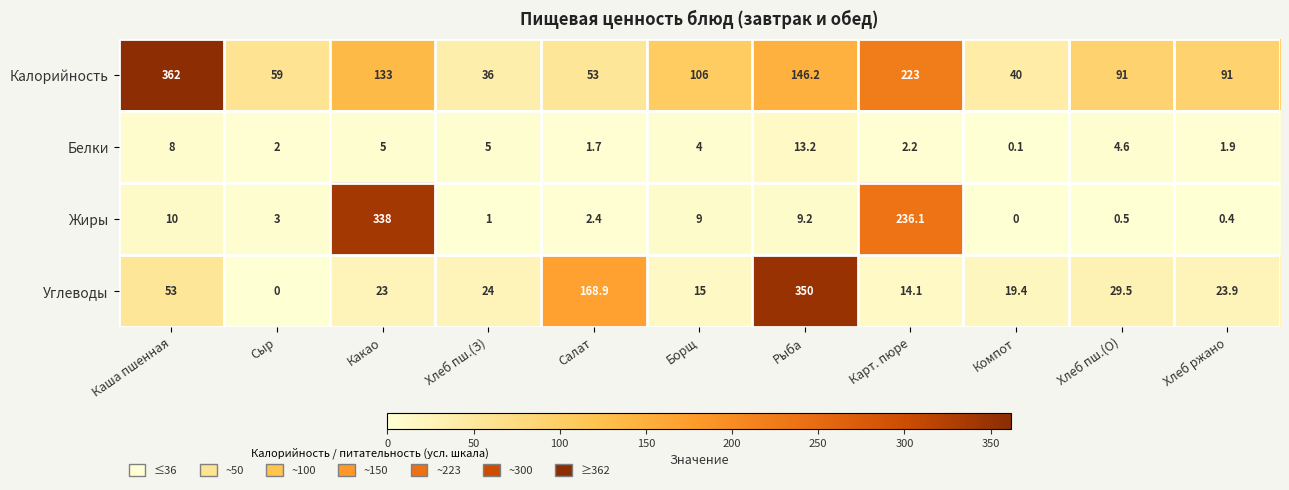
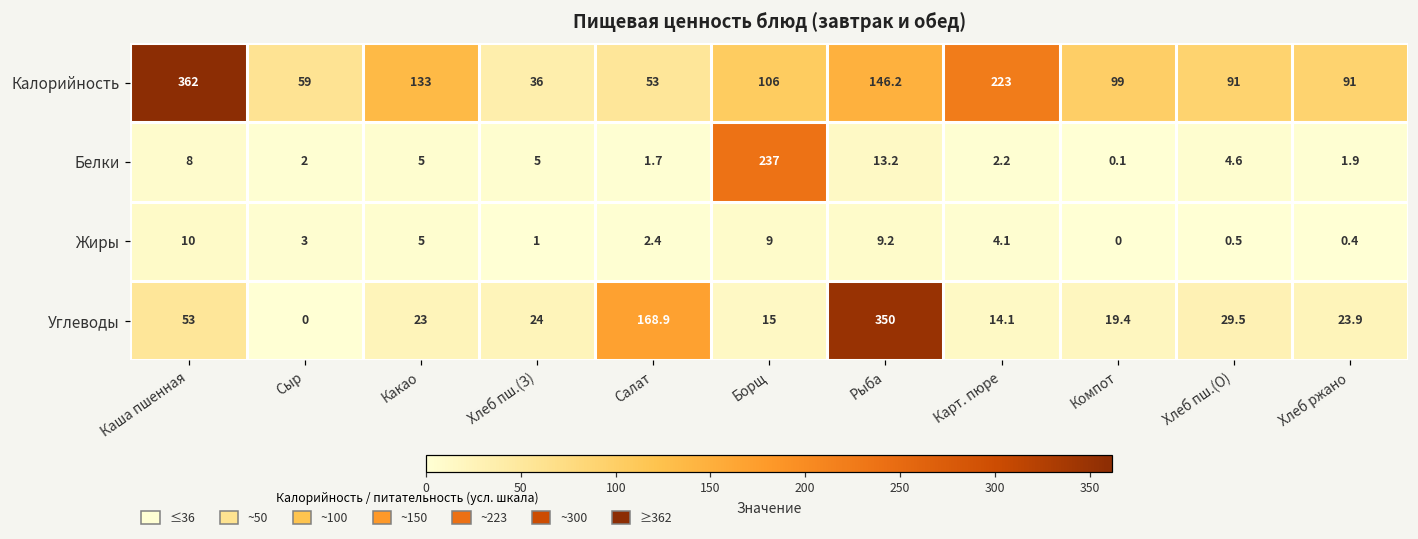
  {
    "Калорийность": {
      "Каша пшенная": 362,
      "Сыр": 59,
      "Какао": 133,
      "Хлеб пш.(З)": 36,
      "Салат": 53,
      "Борщ": 106,
      "Рыба": 146.2,
      "Карт. пюре": 223,
-     "Компот": 40,
+     "Компот": 99,
      "Хлеб пш.(О)": 91,
      "Хлеб ржано": 91
    },
    "Белки": {
      "Каша пшенная": 8,
      "Сыр": 2,
      "Какао": 5,
      "Хлеб пш.(З)": 5,
      "Салат": 1.7,
-     "Борщ": 4,
+     "Борщ": 237,
      "Рыба": 13.2,
      "Карт. пюре": 2.2,
      "Компот": 0.1,
      "Хлеб пш.(О)": 4.6,
      "Хлеб ржано": 1.9
    },
    "Жиры": {
      "Каша пшенная": 10,
      "Сыр": 3,
-     "Какао": 338,
+     "Какао": 5,
      "Хлеб пш.(З)": 1,
      "Салат": 2.4,
      "Борщ": 9,
      "Рыба": 9.2,
-     "Карт. пюре": 236.1,
+     "Карт. пюре": 4.1,
      "Компот": 0,
      "Хлеб пш.(О)": 0.5,
      "Хлеб ржано": 0.4
    },
    "Углеводы": {
      "Каша пшенная": 53,
      "Сыр": 0,
      "Какао": 23,
      "Хлеб пш.(З)": 24,
      "Салат": 168.9,
      "Борщ": 15,
      "Рыба": 350,
      "Карт. пюре": 14.1,
      "Компот": 19.4,
      "Хлеб пш.(О)": 29.5,
      "Хлеб ржано": 23.9
    }
  }
